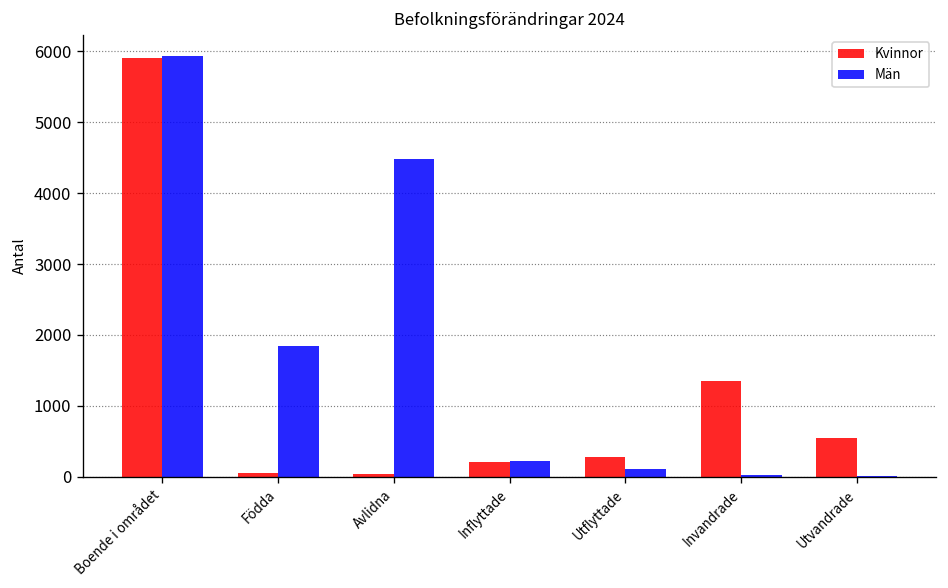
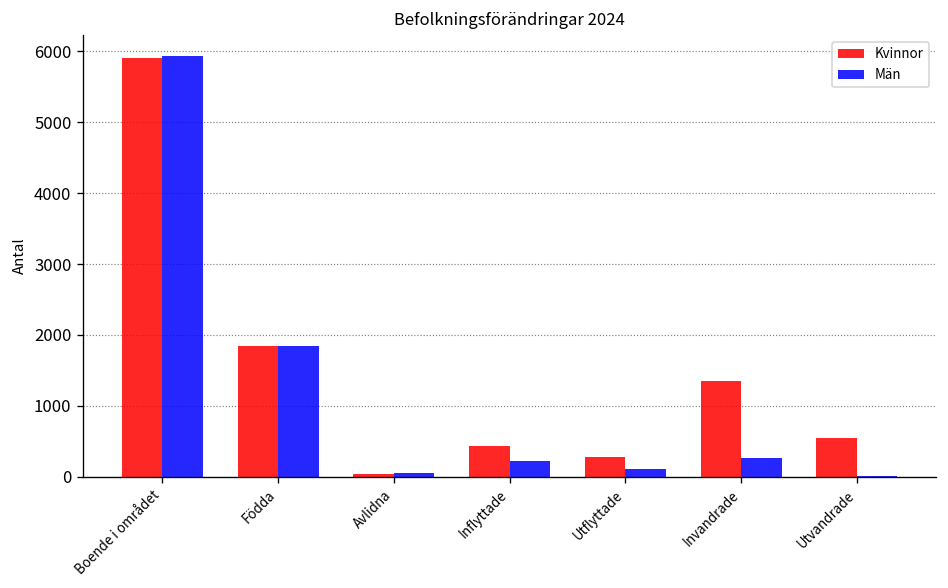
  {
    "Kvinnor": {
      "Boende i området": 5900,
-     "Födda": 0,
-     "Inflyttade": 200,
+     "Födda": 1800,
+     "Inflyttade": 400,
      "Utflyttade": 300,
      "Invandrade": 1300,
      "Utvandrade": 600
    },
    "Män": {
      "Boende i området": 5900,
      "Födda": 1800,
-     "Avlidna": 4500,
+     "Avlidna": 100,
      "Inflyttade": 200,
      "Utflyttade": 100,
-     "Invandrade": 0
+     "Invandrade": 300
    }
  }
